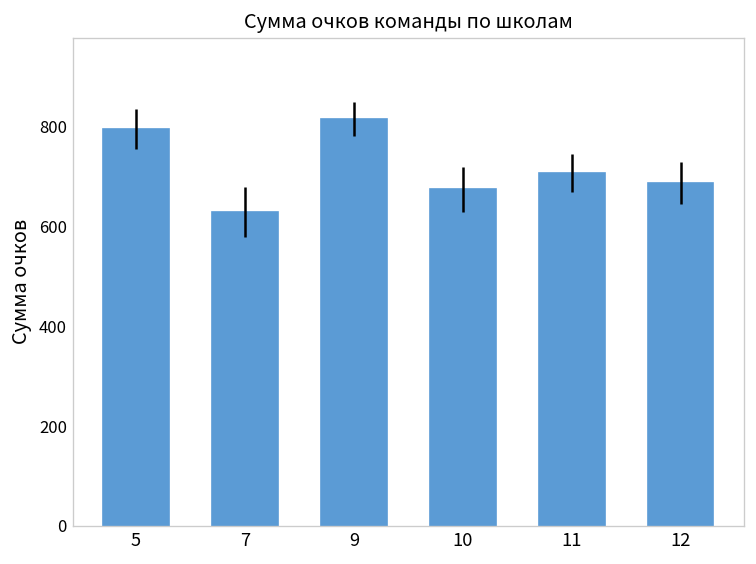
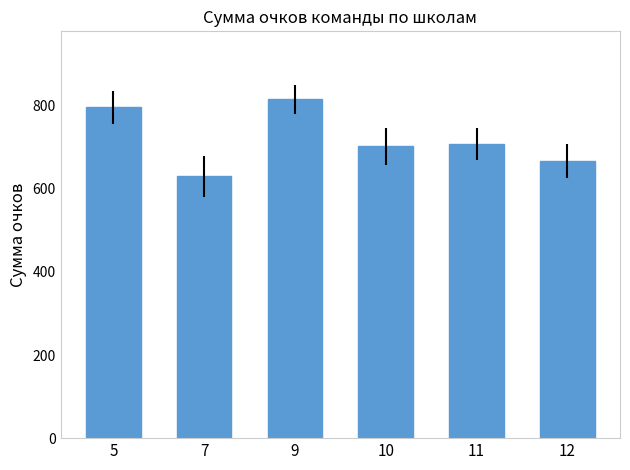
  {
    "5": 800,
    "7": 630,
    "9": 820,
-   "10": 680,
+   "10": 700,
    "11": 710,
-   "12": 690
+   "12": 670
  }
